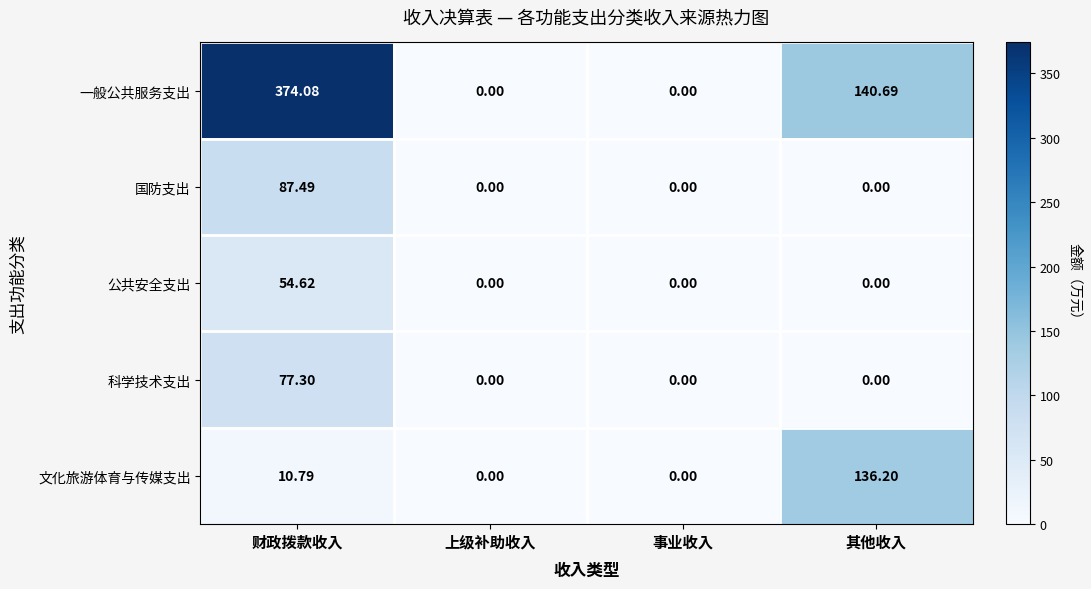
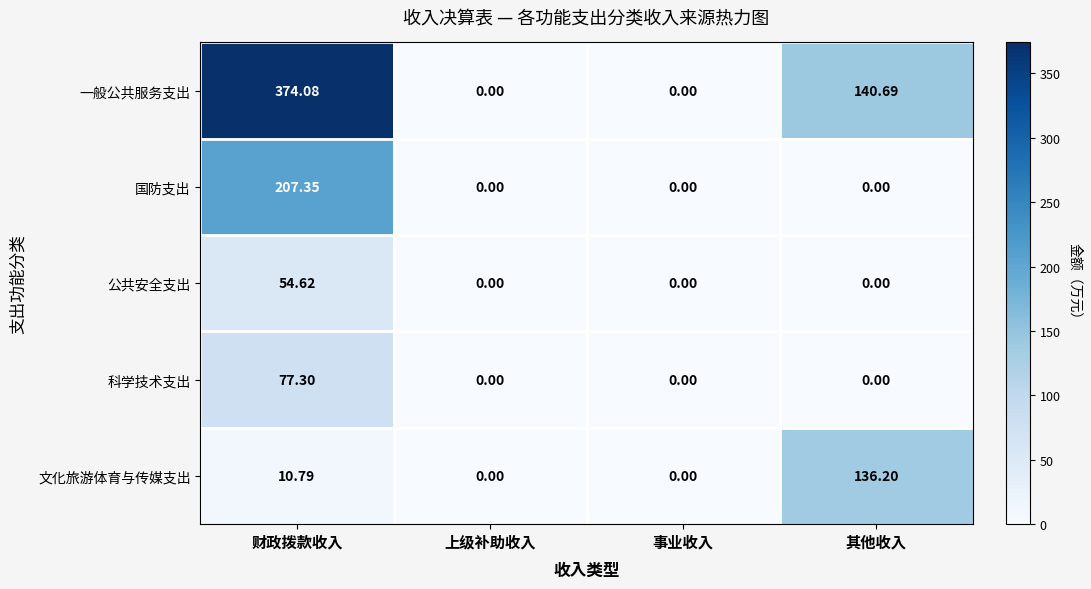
  {
    "一般公共服务支出": {
      "财政拨款收入": 374.08,
      "上级补助收入": 0.00,
      "事业收入": 0.00,
      "其他收入": 140.69
    },
    "国防支出": {
-     "财政拨款收入": 87.49,
+     "财政拨款收入": 207.35,
      "上级补助收入": 0.00,
      "事业收入": 0.00,
      "其他收入": 0.00
    },
    "公共安全支出": {
      "财政拨款收入": 54.62,
      "上级补助收入": 0.00,
      "事业收入": 0.00,
      "其他收入": 0.00
    },
    "科学技术支出": {
      "财政拨款收入": 77.30,
      "上级补助收入": 0.00,
      "事业收入": 0.00,
      "其他收入": 0.00
    },
    "文化旅游体育与传媒支出": {
      "财政拨款收入": 10.79,
      "上级补助收入": 0.00,
      "事业收入": 0.00,
      "其他收入": 136.20
    }
  }
